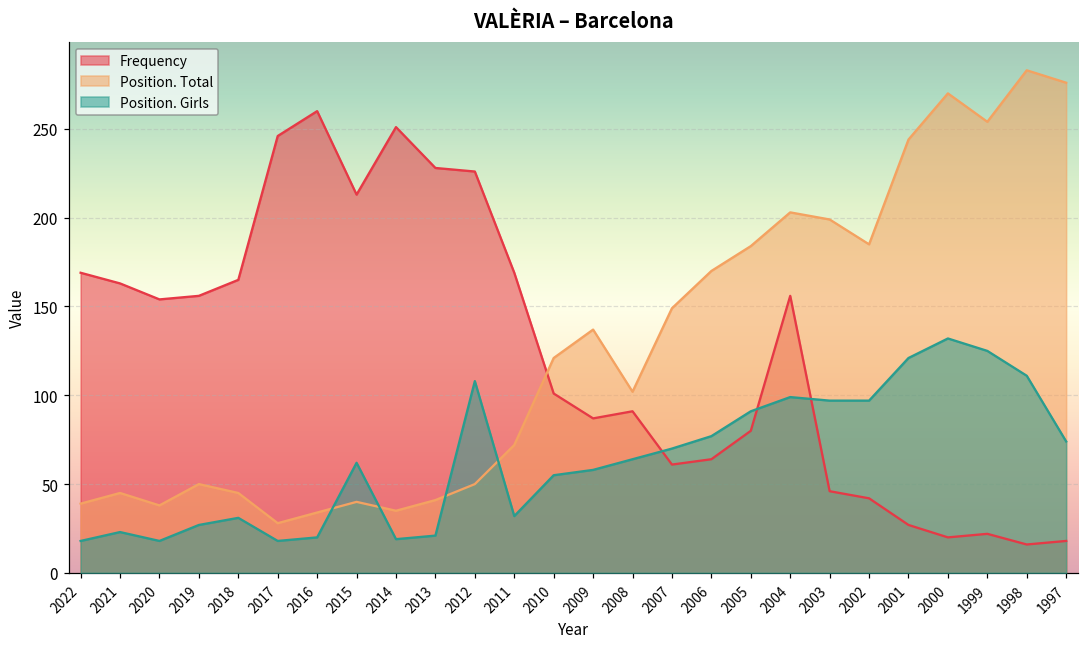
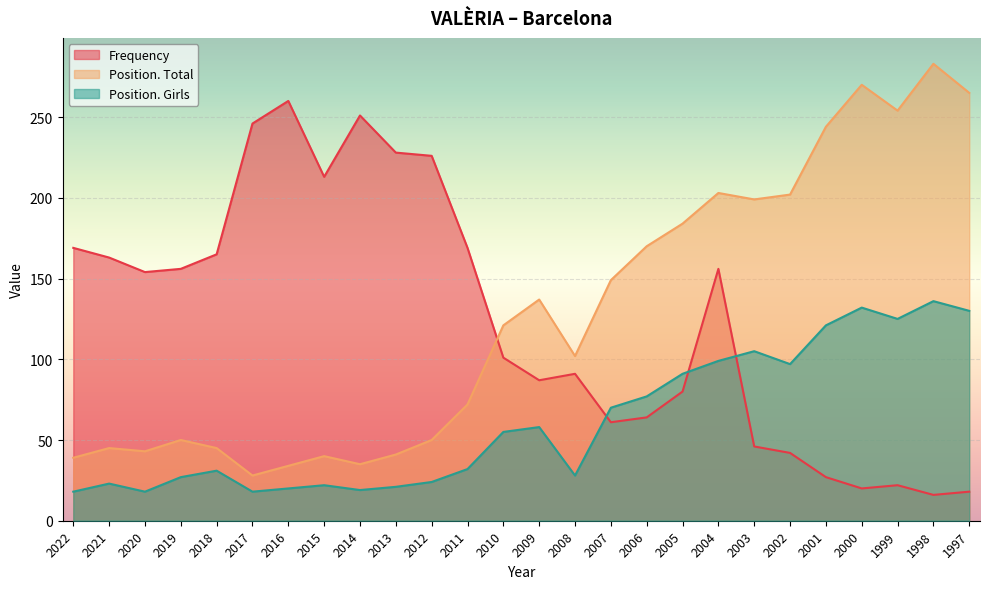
  {
    "Frequency": {
      "2022": 169,
      "2021": 163,
      "2020": 154,
      "2019": 156,
      "2018": 165,
      "2017": 246,
      "2016": 260,
      "2015": 213,
      "2014": 251,
      "2013": 228,
      "2012": 226,
      "2011": 169,
      "2010": 101,
      "2009": 87,
      "2008": 91,
      "2007": 61,
      "2006": 64,
      "2005": 80,
      "2004": 156,
      "2003": 46,
      "2002": 42,
      "2001": 27,
      "2000": 20,
      "1999": 22,
      "1998": 16,
      "1997": 18
    },
    "Position. Total": {
      "2022": 39,
      "2021": 45,
-     "2020": 38,
+     "2020": 43,
      "2019": 50,
      "2018": 45,
      "2017": 28,
      "2016": 34,
      "2015": 40,
      "2014": 35,
      "2013": 41,
      "2012": 50,
      "2011": 72,
      "2010": 121,
      "2009": 137,
      "2008": 102,
      "2007": 149,
      "2006": 170,
      "2005": 184,
      "2004": 203,
      "2003": 199,
-     "2002": 185,
+     "2002": 202,
      "2001": 244,
      "2000": 270,
      "1999": 254,
      "1998": 283,
-     "1997": 276
+     "1997": 265
    },
    "Position. Girls": {
      "2022": 18,
      "2021": 23,
      "2020": 18,
      "2019": 27,
      "2018": 31,
      "2017": 18,
      "2016": 20,
-     "2015": 62,
+     "2015": 22,
      "2014": 19,
      "2013": 21,
-     "2012": 108,
+     "2012": 24,
      "2011": 32,
      "2010": 55,
      "2009": 58,
-     "2008": 64,
+     "2008": 28,
      "2007": 70,
      "2006": 77,
      "2005": 91,
      "2004": 99,
-     "2003": 97,
+     "2003": 105,
      "2002": 97,
      "2001": 121,
      "2000": 132,
      "1999": 125,
-     "1998": 111,
-     "1997": 74
+     "1998": 136,
+     "1997": 130
    }
  }
